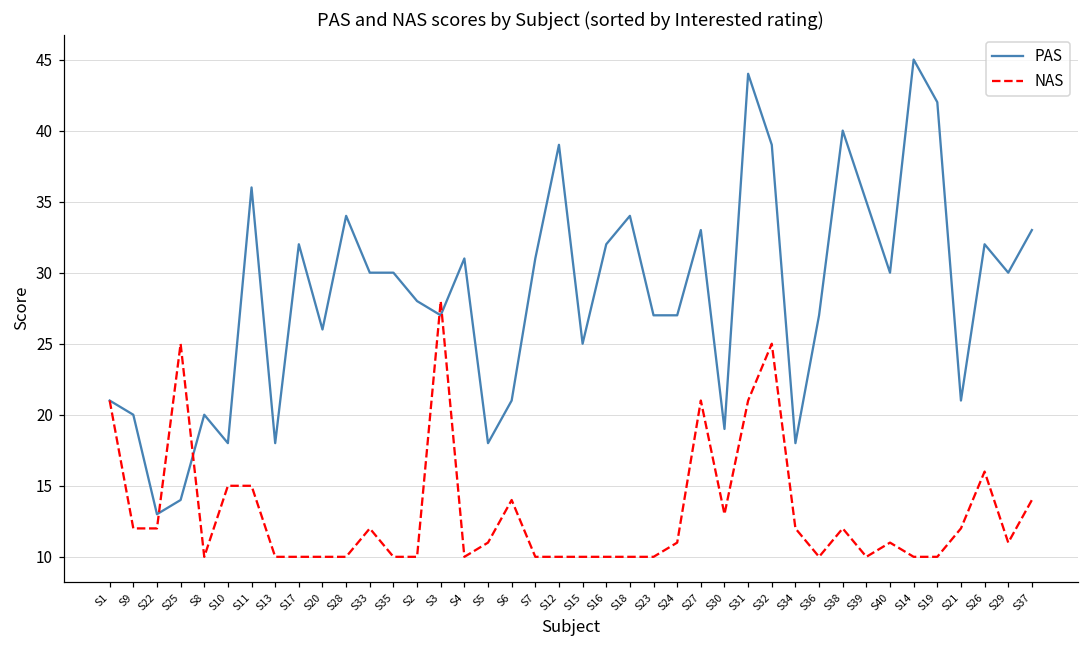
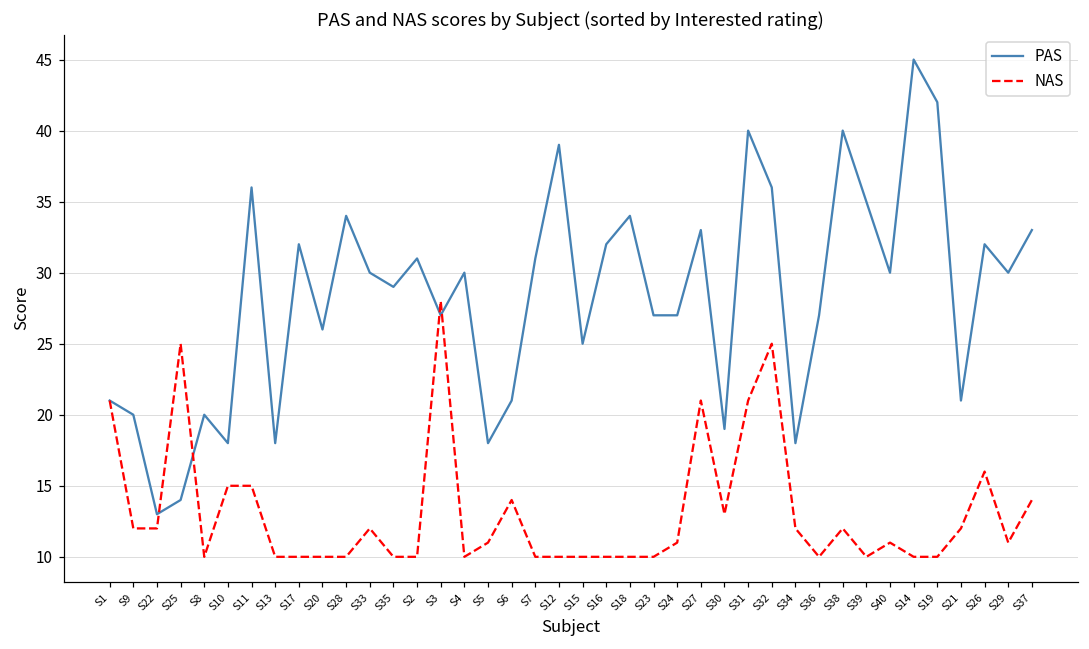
  {
    "PAS": {
      "S9": 20,
      "S22": 13,
      "S25": 14,
      "S8": 20,
      "S10": 18,
      "S11": 36,
      "S13": 18,
      "S17": 32,
      "S20": 26,
      "S28": 34,
      "S33": 30,
-     "S35": 30,
-     "S2": 28,
+     "S35": 29,
+     "S2": 31,
      "S3": 27,
-     "S4": 31,
+     "S4": 30,
      "S5": 18,
      "S6": 21,
      "S7": 31,
      "S12": 39,
      "S15": 25,
      "S16": 32,
      "S18": 34,
      "S23": 27,
      "S24": 27,
      "S27": 33,
      "S30": 19,
-     "S31": 44,
-     "S32": 39,
+     "S31": 40,
+     "S32": 36,
      "S34": 18,
      "S36": 27,
      "S38": 40,
      "S39": 35,
      "S40": 30,
      "S14": 45,
      "S19": 42,
      "S21": 21,
      "S26": 32,
      "S29": 30,
      "S37": 33
    },
    "NAS": {
      "S9": 12,
      "S22": 12,
      "S25": 25,
      "S8": 10,
      "S10": 15,
      "S11": 15,
      "S13": 10,
      "S17": 10,
      "S20": 10,
      "S28": 10,
      "S33": 12,
      "S35": 10,
      "S2": 10,
      "S3": 28,
      "S4": 10,
      "S5": 11,
      "S6": 14,
      "S7": 10,
      "S12": 10,
      "S15": 10,
      "S16": 10,
      "S18": 10,
      "S23": 10,
      "S24": 11,
      "S27": 21,
      "S30": 13,
      "S31": 21,
      "S32": 25,
      "S34": 12,
      "S36": 10,
      "S38": 12,
      "S39": 10,
      "S40": 11,
      "S14": 10,
      "S19": 10,
      "S21": 12,
      "S26": 16,
      "S29": 11,
      "S37": 14
    }
  }
